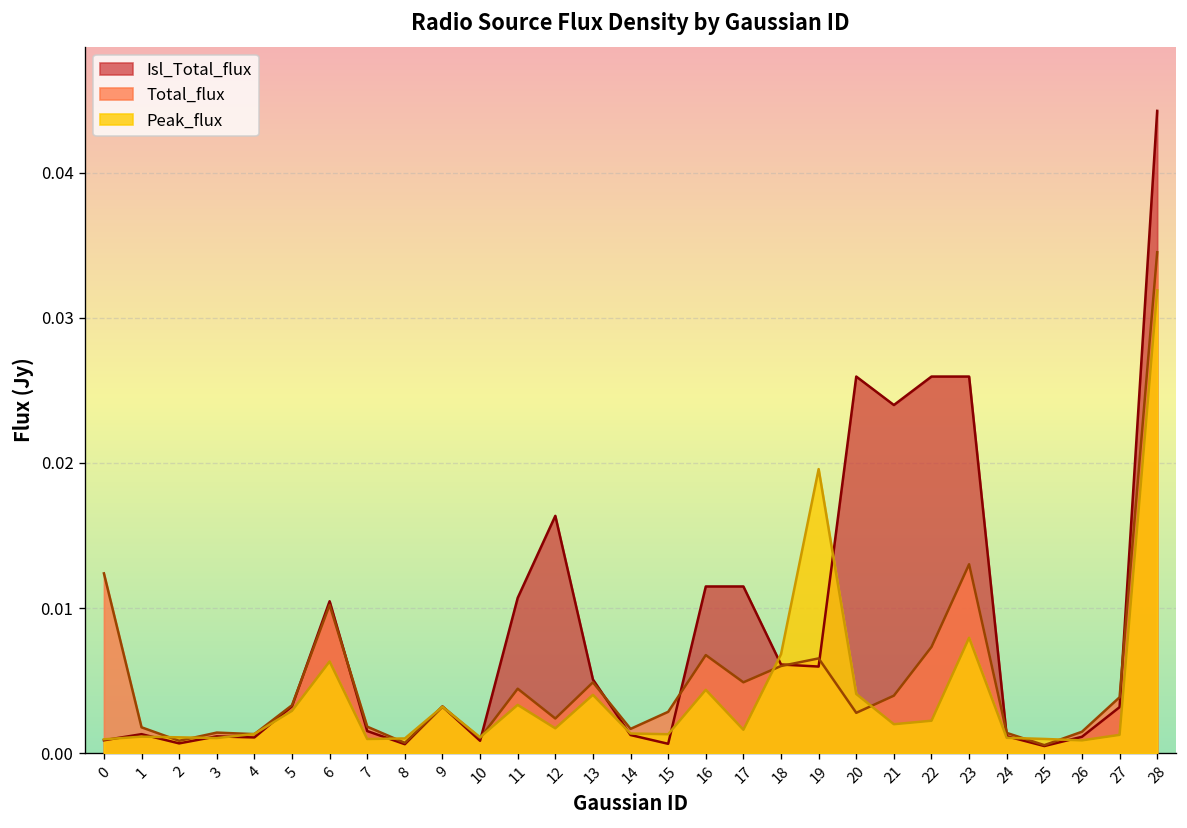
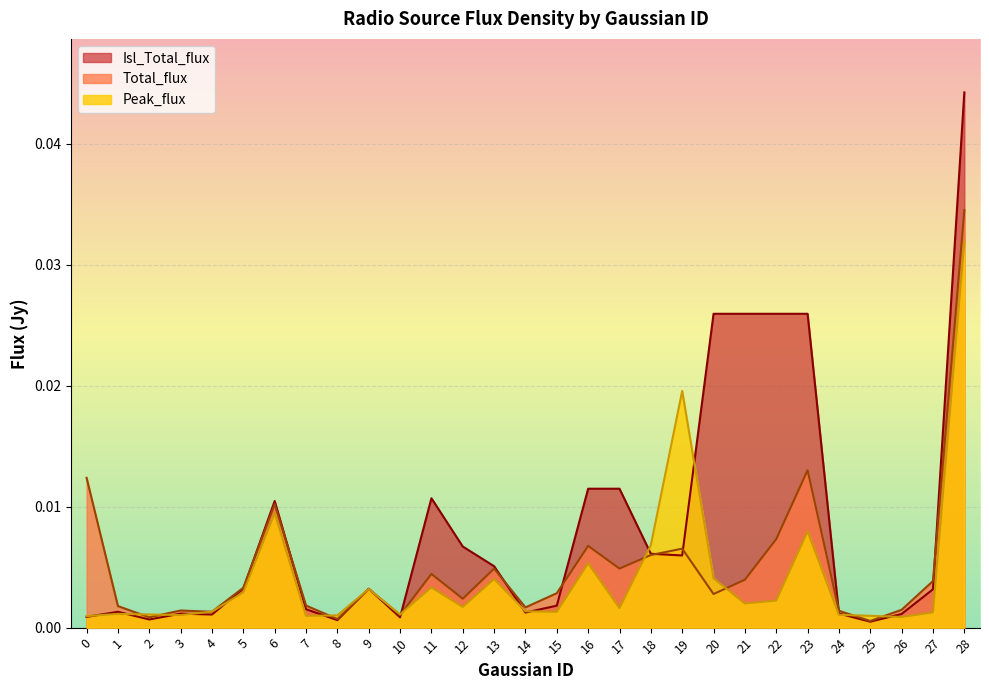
  {
    "Isl_Total_flux": {
      "4": 0.0011,
      "6": 0.0105,
      "7": 0.0015,
      "11": 0.0107,
-     "12": 0.0164,
-     "15": 0.0006,
+     "12": 0.0067,
+     "15": 0.0018,
      "16": 0.0115,
      "17": 0.0115,
      "19": 0.0060,
      "20": 0.0260,
-     "21": 0.0240,
+     "21": 0.0260,
      "22": 0.0260,
      "23": 0.0260,
      "26": 0.0011,
      "27": 0.0032,
      "28": 0.0443
    },
    "Total_flux": {
      "0": 0.0124,
      "1": 0.0018,
      "3": 0.0014,
      "6": 0.0102,
      "7": 0.0018,
      "11": 0.0044,
      "12": 0.0024,
      "14": 0.0017,
      "15": 0.0028,
      "16": 0.0068,
      "17": 0.0049,
      "19": 0.0065,
      "20": 0.0028,
      "21": 0.0040,
      "22": 0.0073,
      "23": 0.0130,
      "24": 0.0014,
      "26": 0.0015,
      "27": 0.0039,
      "28": 0.0345
    },
    "Peak_flux": {
      "2": 0.0011,
      "5": 0.0029,
-     "6": 0.0063,
+     "6": 0.0095,
      "7": 0.0010,
      "8": 0.0010,
      "11": 0.0033,
      "12": 0.0017,
      "13": 0.0040,
      "15": 0.0013,
-     "16": 0.0044,
+     "16": 0.0053,
      "17": 0.0016,
      "18": 0.0068,
      "19": 0.0196,
      "20": 0.0041,
      "21": 0.0020,
      "22": 0.0022,
      "23": 0.0080,
      "25": 0.0010,
      "26": 0.0009,
      "27": 0.0013,
      "28": 0.0319
    }
  }
